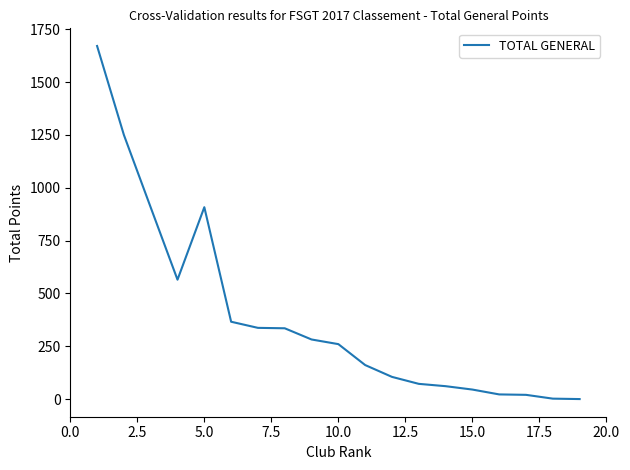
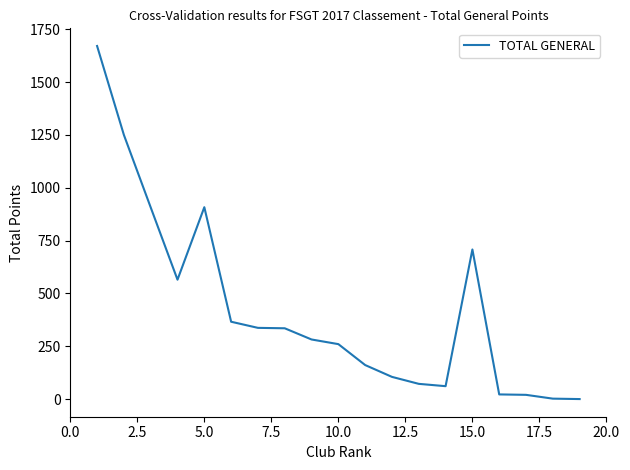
  {
    "5.0": 910,
    "10.0": 260,
-   "15.0": 50
+   "15.0": 710
  }
